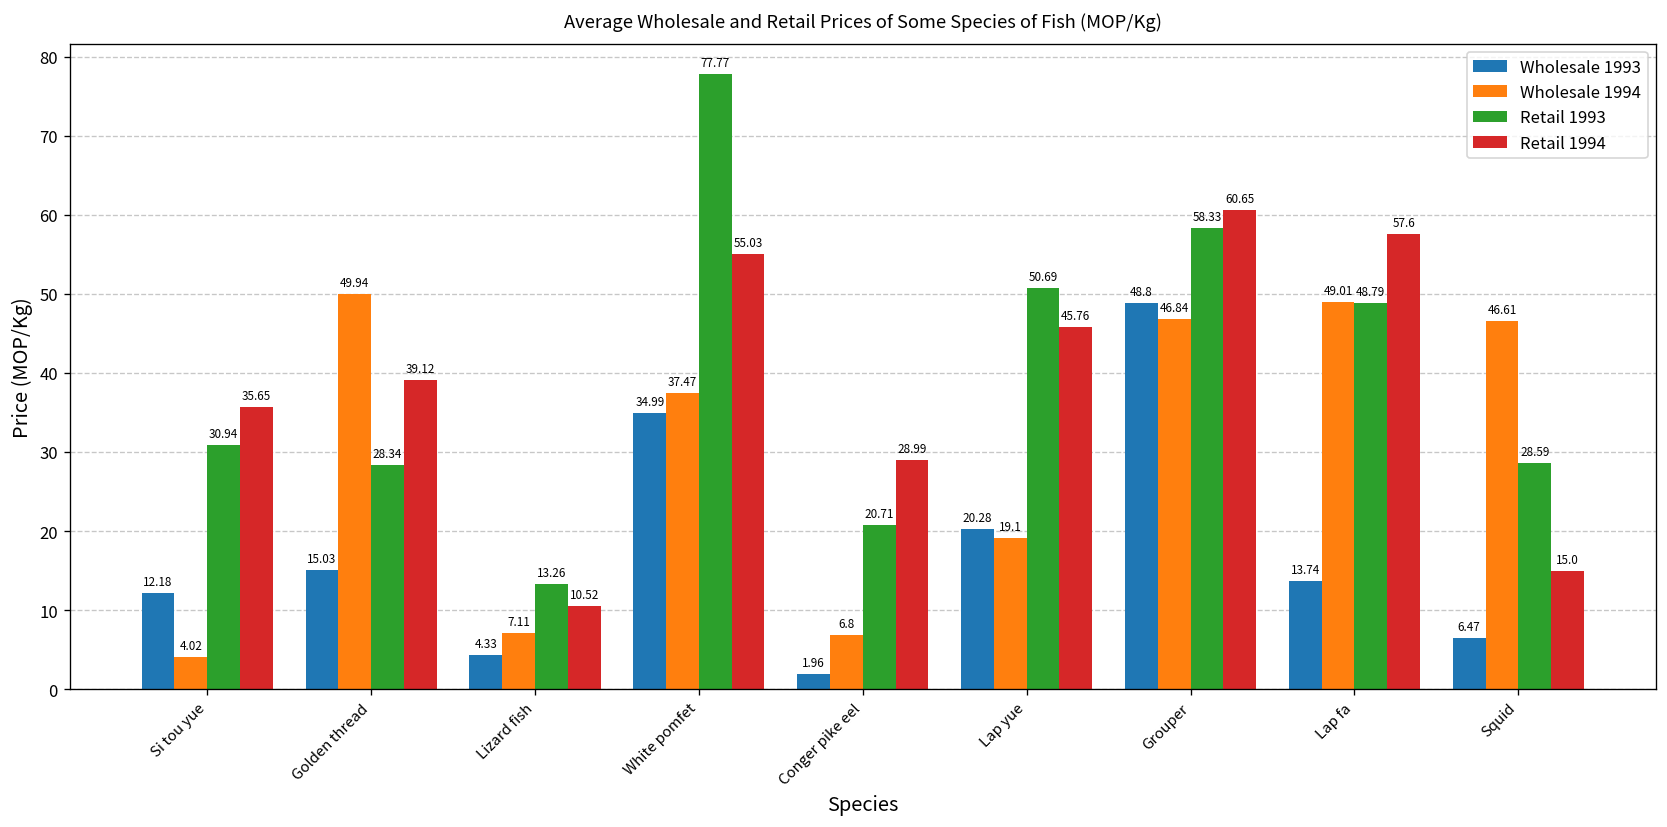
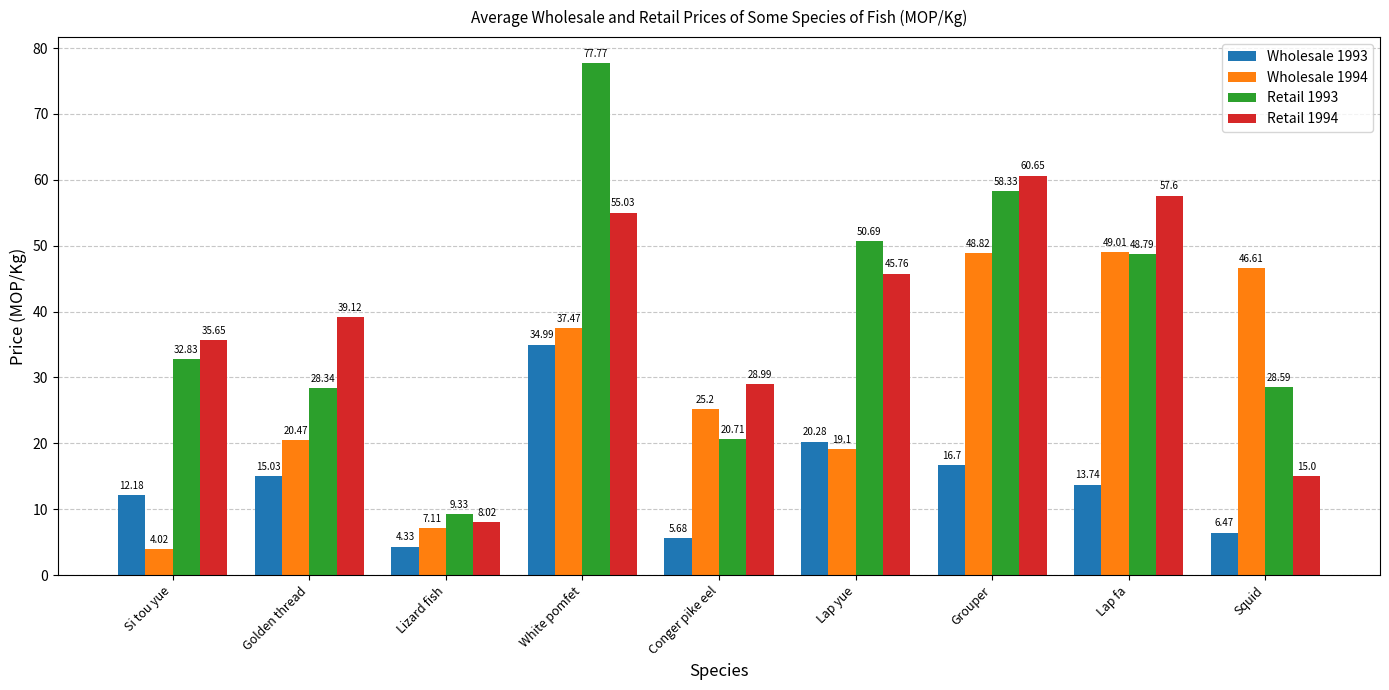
  {
    "Wholesale 1993": {
      "Si tou yue": 12.18,
      "Golden thread": 15.03,
      "Lizard fish": 4.33,
      "White pomfet": 34.99,
-     "Conger pike eel": 1.96,
+     "Conger pike eel": 5.68,
      "Lap yue": 20.28,
-     "Grouper": 48.8,
+     "Grouper": 16.7,
      "Lap fa": 13.74,
      "Squid": 6.47
    },
    "Wholesale 1994": {
      "Si tou yue": 4.02,
-     "Golden thread": 49.94,
+     "Golden thread": 20.47,
      "Lizard fish": 7.11,
      "White pomfet": 37.47,
-     "Conger pike eel": 6.8,
+     "Conger pike eel": 25.2,
      "Lap yue": 19.1,
-     "Grouper": 46.84,
+     "Grouper": 48.82,
      "Lap fa": 49.01,
      "Squid": 46.61
    },
    "Retail 1993": {
-     "Si tou yue": 30.94,
+     "Si tou yue": 32.83,
      "Golden thread": 28.34,
-     "Lizard fish": 13.26,
+     "Lizard fish": 9.33,
      "White pomfet": 77.77,
      "Conger pike eel": 20.71,
      "Lap yue": 50.69,
      "Grouper": 58.33,
      "Lap fa": 48.79,
      "Squid": 28.59
    },
    "Retail 1994": {
      "Si tou yue": 35.65,
      "Golden thread": 39.12,
-     "Lizard fish": 10.52,
+     "Lizard fish": 8.02,
      "White pomfet": 55.03,
      "Conger pike eel": 28.99,
      "Lap yue": 45.76,
      "Grouper": 60.65,
      "Lap fa": 57.6,
      "Squid": 15.0
    }
  }
